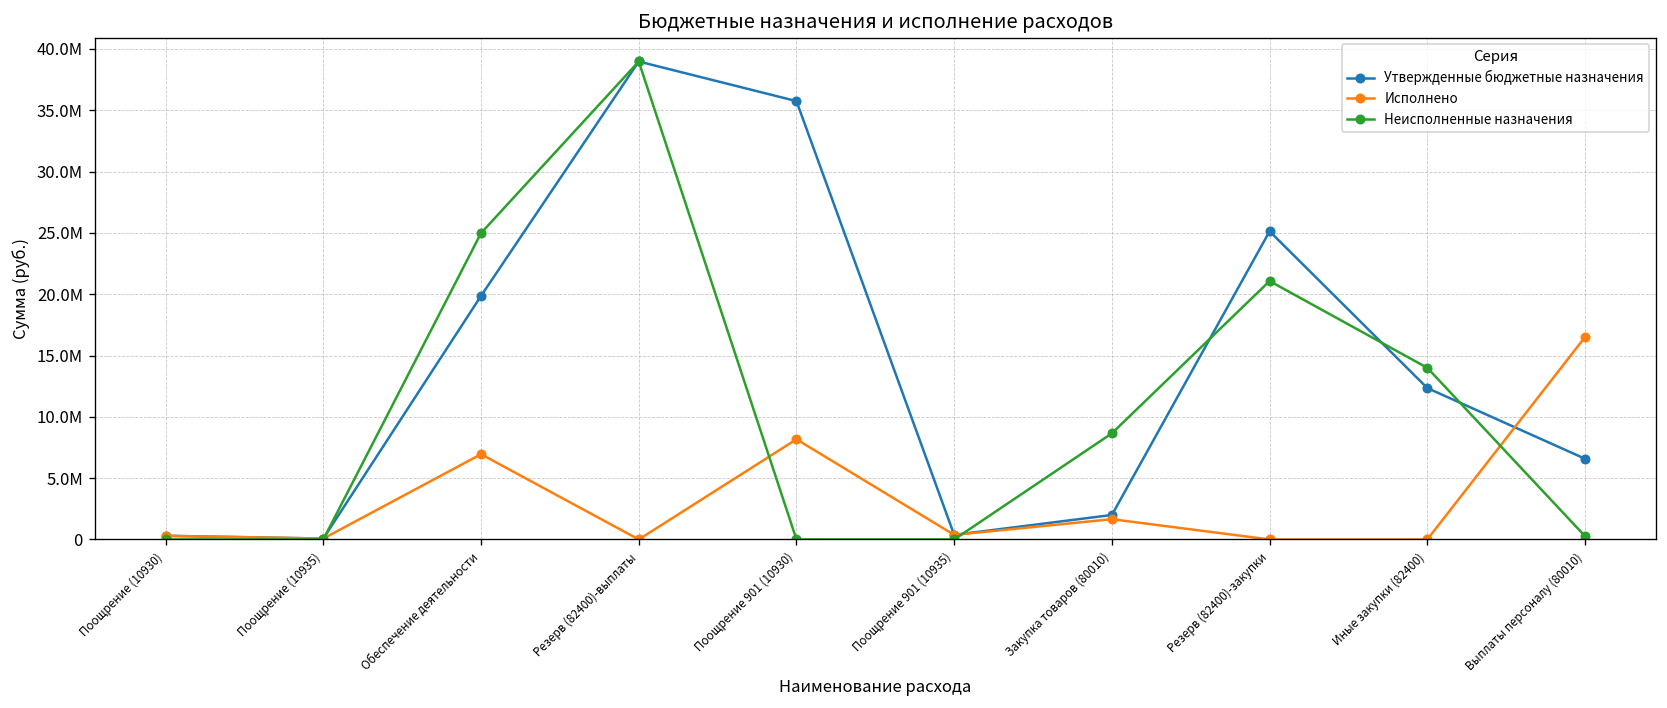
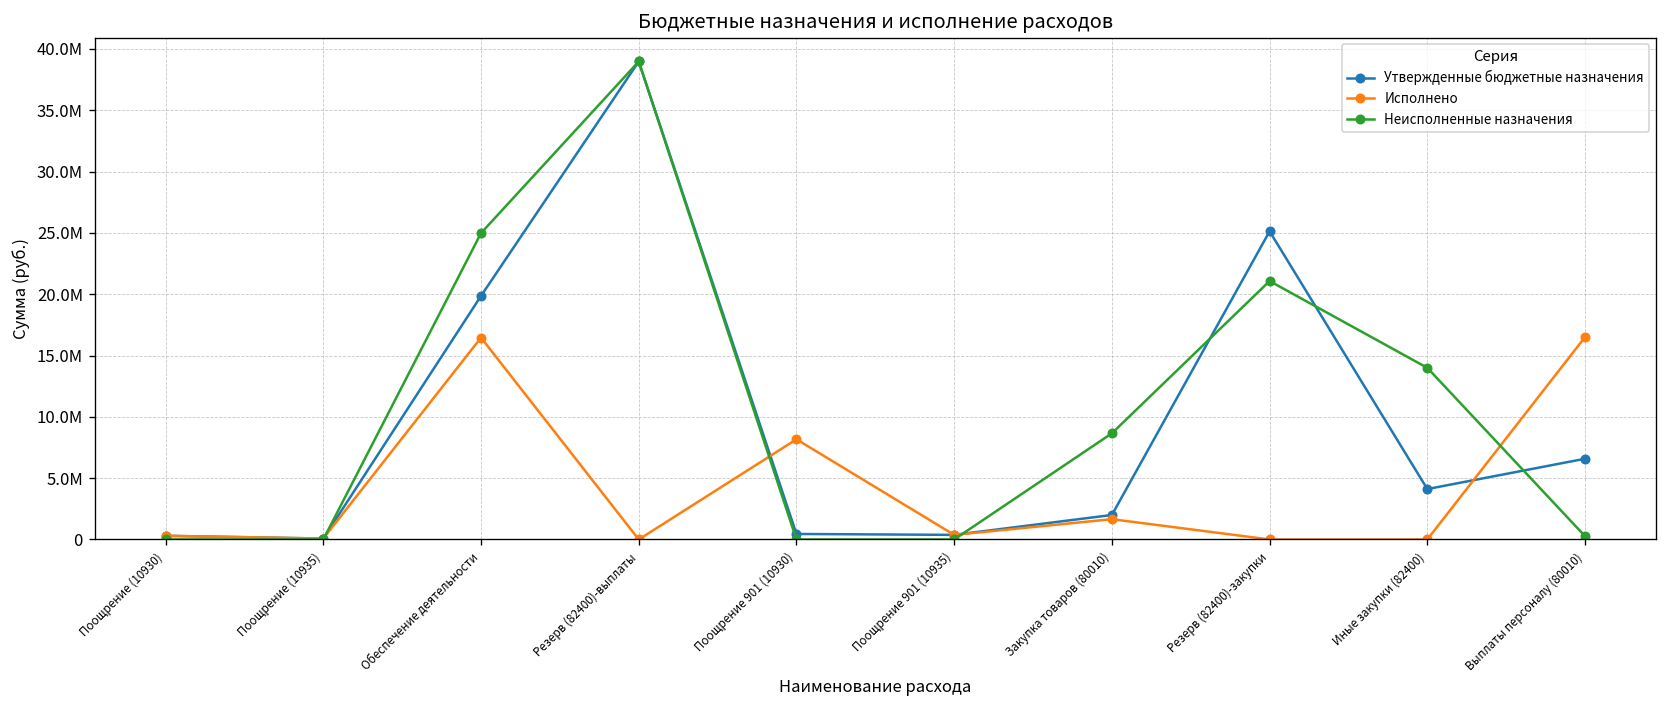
  {
    "Утвержденные бюджетные назначения": {
      "Обеспечение деятельности": 19900000,
-     "Поощрение 901 (10930)": 35700000,
+     "Поощрение 901 (10930)": 400000,
      "Закупка товаров (80010)": 2000000,
      "Резерв (82400)-закупки": 25100000,
-     "Иные закупки (82400)": 12300000,
+     "Иные закупки (82400)": 4100000,
      "Выплаты персоналу (80010)": 6600000
    },
    "Исполнено": {
-     "Обеспечение деятельности": 7000000,
+     "Обеспечение деятельности": 16500000,
      "Резерв (82400)-выплаты": 0,
      "Поощрение 901 (10930)": 8200000,
      "Закупка товаров (80010)": 1700000,
      "Резерв (82400)-закупки": 0,
      "Иные закупки (82400)": 0,
      "Выплаты персоналу (80010)": 16500000
    },
    "Неисполненные назначения": {
      "Поощрение (10930)": 0,
      "Обеспечение деятельности": 25000000,
      "Поощрение 901 (10930)": 0,
      "Поощрение 901 (10935)": 0,
      "Закупка товаров (80010)": 8700000,
      "Резерв (82400)-закупки": 21100000,
      "Иные закупки (82400)": 14000000,
      "Выплаты персоналу (80010)": 300000
    }
  }
